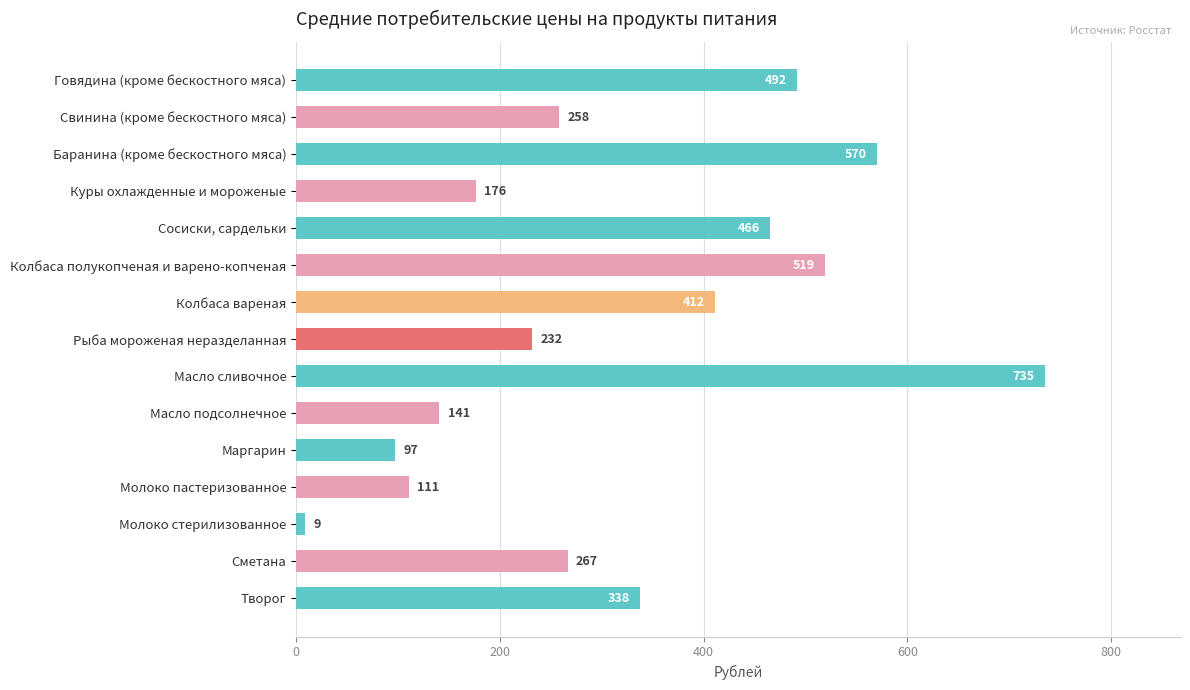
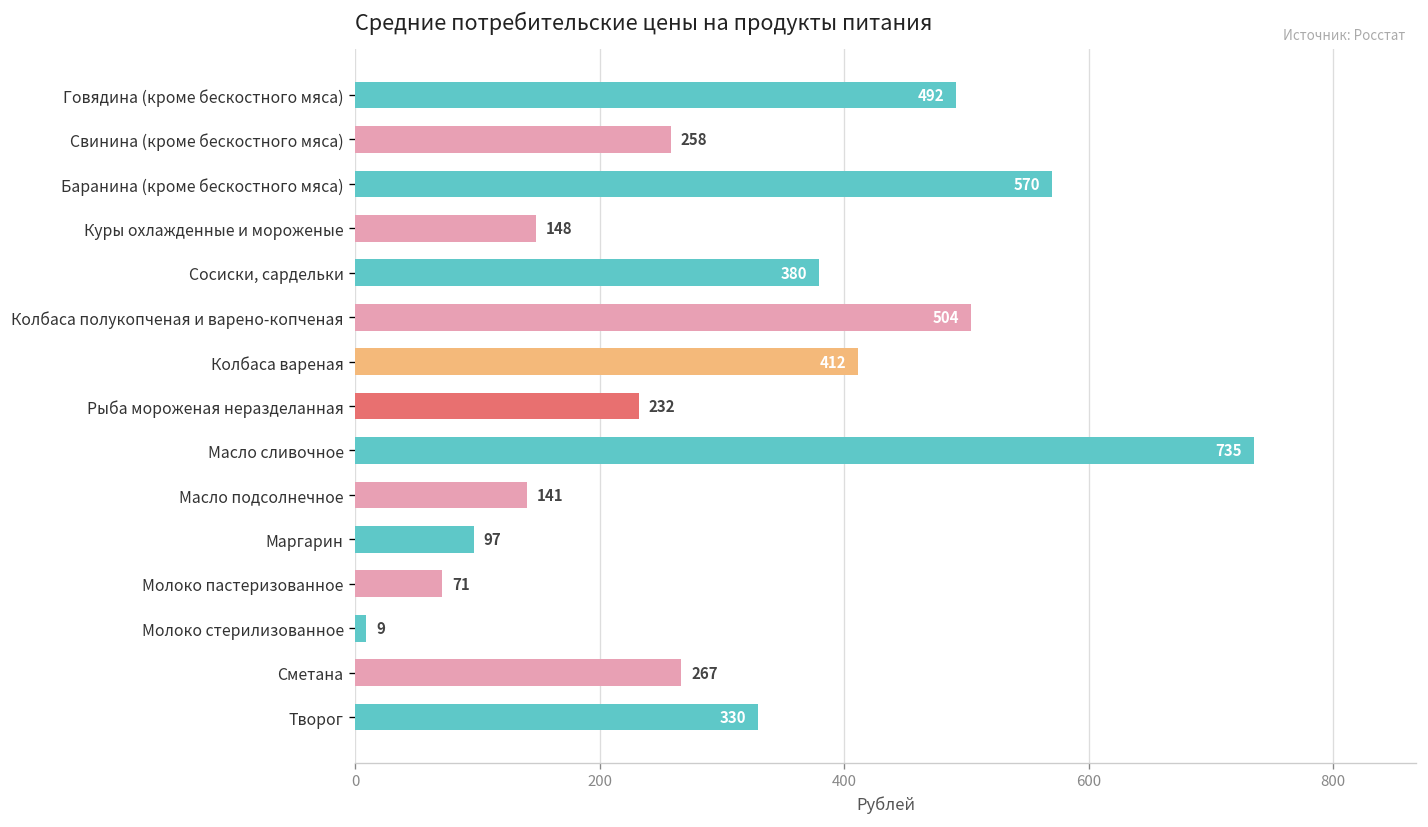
  {
    "Говядина (кроме бескостного мяса)": 492,
    "Свинина (кроме бескостного мяса)": 258,
    "Баранина (кроме бескостного мяса)": 570,
-   "Куры охлажденные и мороженые": 176,
-   "Сосиски, сардельки": 466,
-   "Колбаса полукопченая и варено-копченая": 519,
+   "Куры охлажденные и мороженые": 148,
+   "Сосиски, сардельки": 380,
+   "Колбаса полукопченая и варено-копченая": 504,
    "Колбаса вареная": 412,
    "Рыба мороженая неразделанная": 232,
    "Масло сливочное": 735,
    "Масло подсолнечное": 141,
    "Маргарин": 97,
-   "Молоко пастеризованное": 111,
+   "Молоко пастеризованное": 71,
    "Молоко стерилизованное": 9,
    "Сметана": 267,
-   "Творог": 338
+   "Творог": 330
  }
